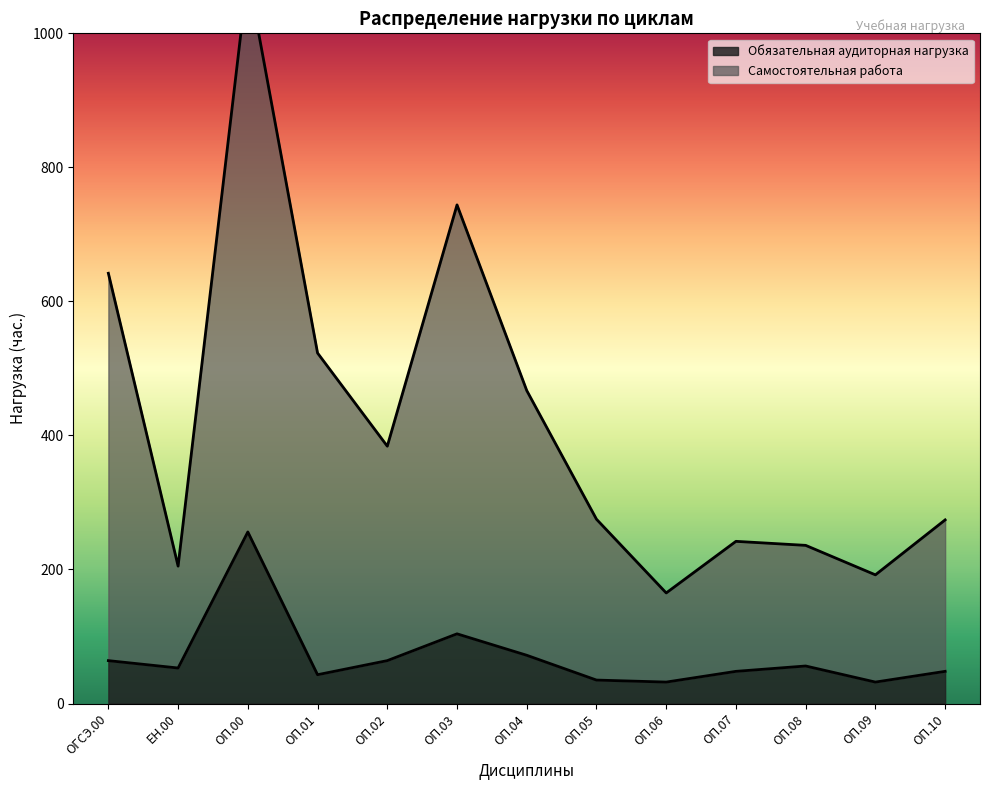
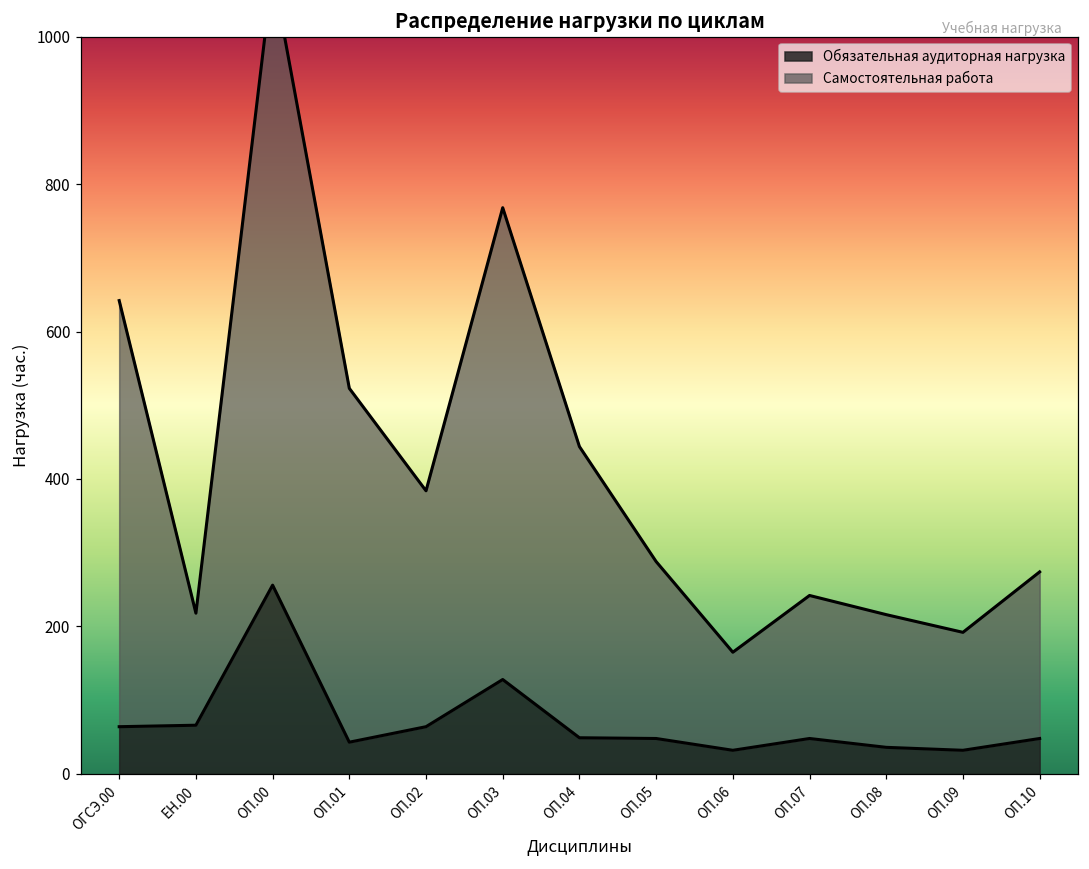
  {
    "Обязательная аудиторная нагрузка": {
      "ОГСЭ.00": 60,
-     "ЕН.00": 50,
+     "ЕН.00": 70,
      "ОП.00": 260,
      "ОП.01": 40,
      "ОП.02": 60,
-     "ОП.03": 100,
-     "ОП.04": 70,
-     "ОП.05": 40,
+     "ОП.03": 130,
+     "ОП.04": 50,
+     "ОП.05": 50,
      "ОП.06": 30,
      "ОП.07": 50,
-     "ОП.08": 60,
+     "ОП.08": 40,
      "ОП.09": 30,
      "ОП.10": 50
    },
    "Самостоятельная работа": {
      "ОГСЭ.00": 580,
      "ЕН.00": 150,
      "ОП.01": 480,
      "ОП.02": 320,
      "ОП.03": 640,
      "ОП.04": 400,
      "ОП.05": 240,
      "ОП.06": 130,
      "ОП.07": 190,
      "ОП.08": 180,
      "ОП.09": 160,
      "ОП.10": 230
    }
  }
